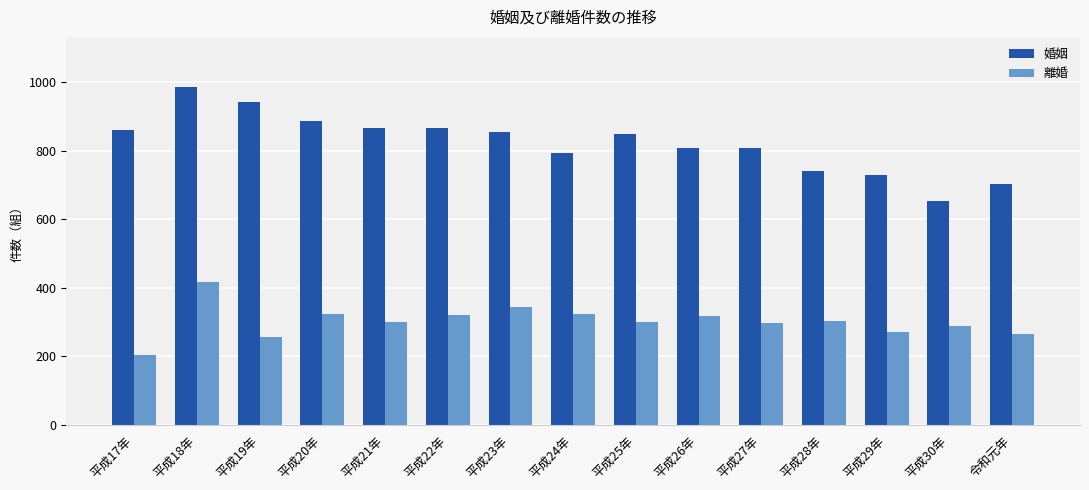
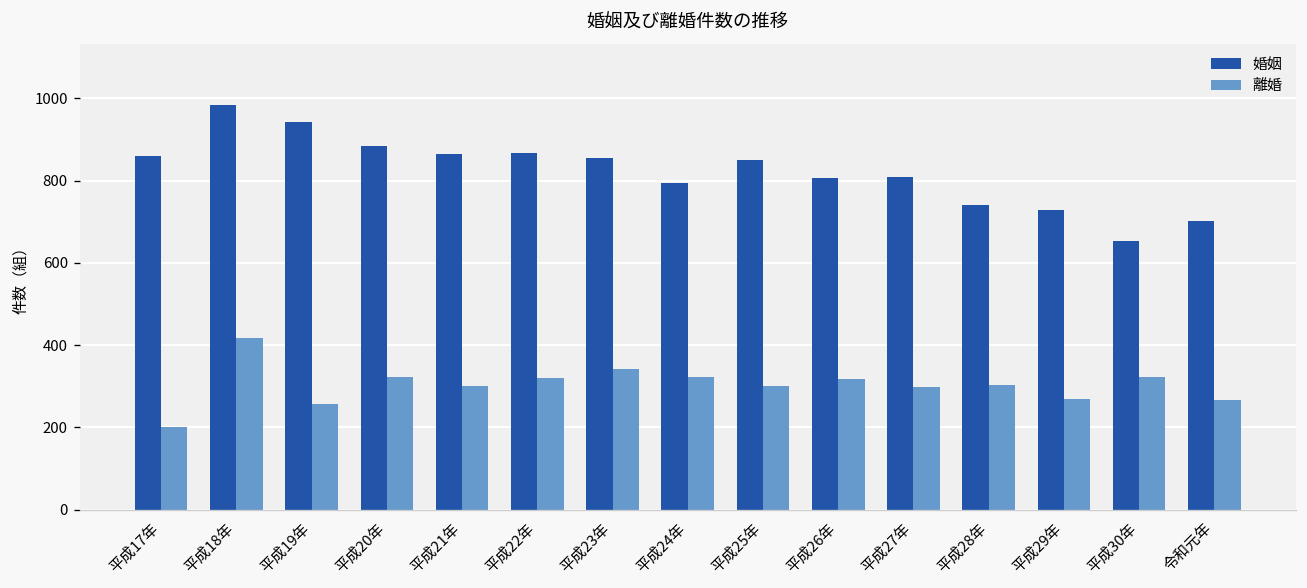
  {
    "婚姻": {
      "平成17年": 860,
      "平成18年": 980,
      "平成19年": 940,
      "平成20年": 890,
      "平成21年": 870,
      "平成22年": 870,
      "平成23年": 860,
      "平成24年": 790,
      "平成25年": 850,
      "平成26年": 810,
      "平成27年": 810,
      "平成28年": 740,
      "平成29年": 730,
      "平成30年": 650,
      "令和元年": 700
    },
    "離婚": {
      "平成17年": 200,
      "平成18年": 420,
      "平成19年": 260,
      "平成20年": 320,
      "平成21年": 300,
      "平成22年": 320,
      "平成23年": 340,
      "平成24年": 320,
      "平成25年": 300,
      "平成26年": 320,
      "平成27年": 300,
      "平成28年": 300,
      "平成29年": 270,
-     "平成30年": 290,
+     "平成30年": 320,
      "令和元年": 270
    }
  }
